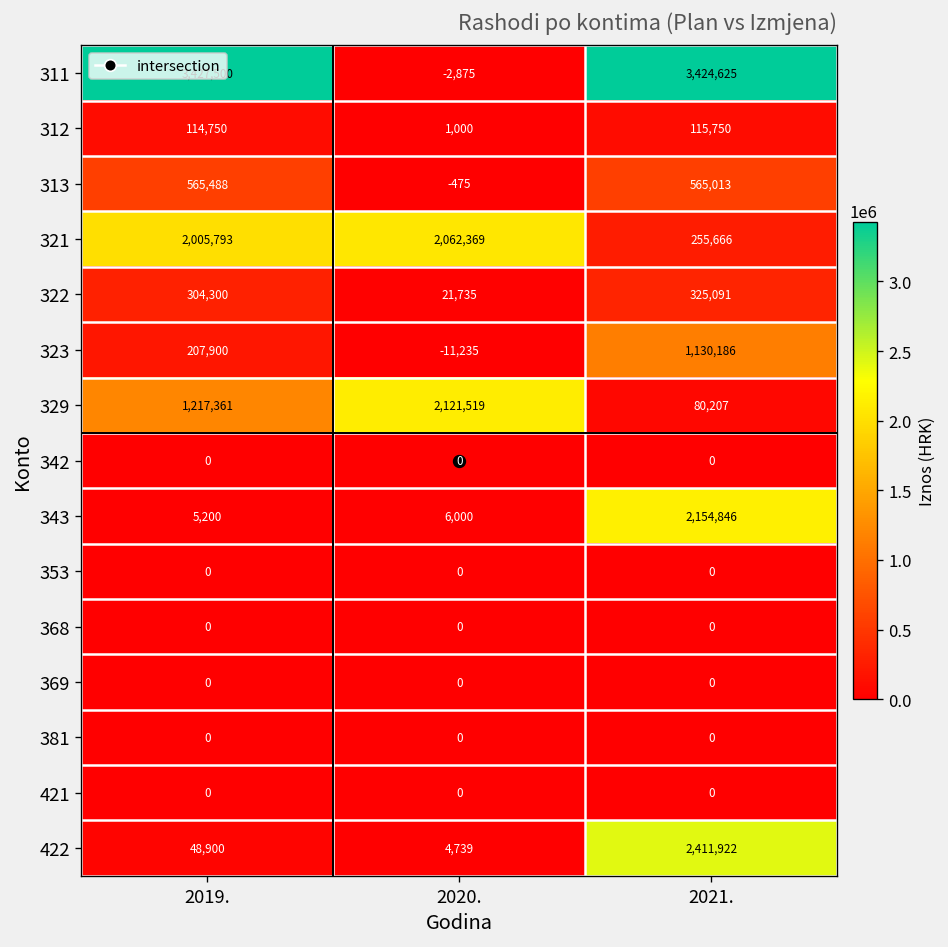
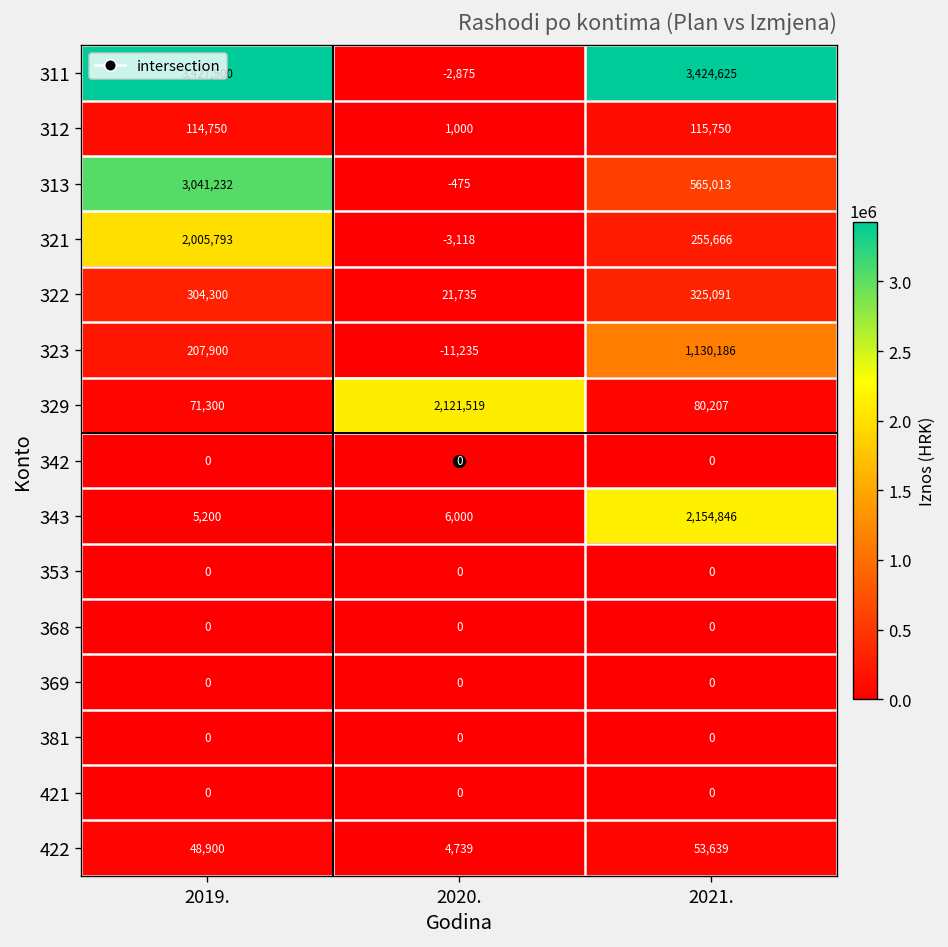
  {
    "311": {
      "2020.": "-2,875",
      "2021.": "3,424,625"
    },
    "312": {
      "2019.": "114,750",
      "2020.": "1,000",
      "2021.": "115,750"
    },
    "313": {
-     "2019.": "565,488",
+     "2019.": "3,041,232",
      "2020.": "-475",
      "2021.": "565,013"
    },
    "321": {
      "2019.": "2,005,793",
-     "2020.": "2,062,369",
+     "2020.": "-3,118",
      "2021.": "255,666"
    },
    "322": {
      "2019.": "304,300",
      "2020.": "21,735",
      "2021.": "325,091"
    },
    "323": {
      "2019.": "207,900",
      "2020.": "-11,235",
      "2021.": "1,130,186"
    },
    "329": {
-     "2019.": "1,217,361",
+     "2019.": "71,300",
      "2020.": "2,121,519",
      "2021.": "80,207"
    },
    "342": {
      "2019.": "0",
      "2021.": "0"
    },
    "343": {
      "2019.": "5,200",
      "2020.": "6,000",
      "2021.": "2,154,846"
    },
    "353": {
      "2019.": "0",
      "2020.": "0",
      "2021.": "0"
    },
    "368": {
      "2019.": "0",
      "2020.": "0",
      "2021.": "0"
    },
    "369": {
      "2019.": "0",
      "2020.": "0",
      "2021.": "0"
    },
    "381": {
      "2019.": "0",
      "2020.": "0",
      "2021.": "0"
    },
    "421": {
      "2019.": "0",
      "2020.": "0",
      "2021.": "0"
    },
    "422": {
      "2019.": "48,900",
      "2020.": "4,739",
-     "2021.": "2,411,922"
+     "2021.": "53,639"
    }
  }
